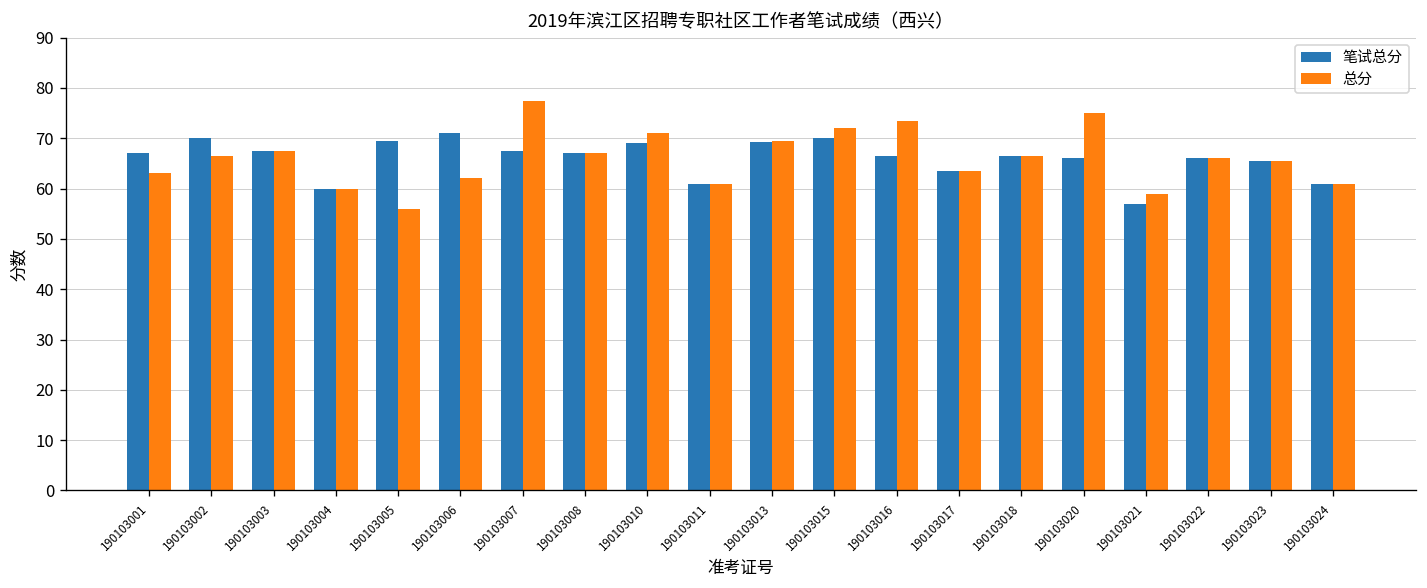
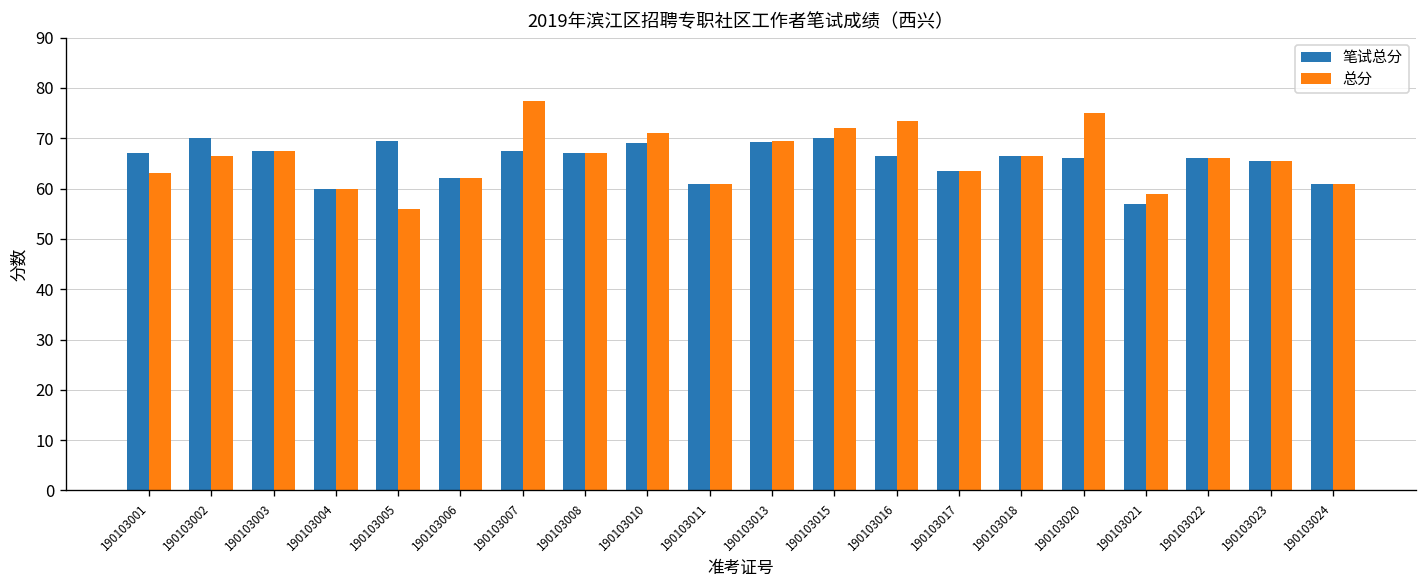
  {
    "笔试总分": {
      "190103001": 67,
      "190103002": 70,
      "190103003": 68,
      "190103004": 60,
      "190103005": 70,
-     "190103006": 71,
+     "190103006": 62,
      "190103007": 68,
      "190103008": 67,
      "190103010": 69,
      "190103011": 61,
      "190103013": 69,
      "190103015": 70,
      "190103016": 67,
      "190103017": 64,
      "190103018": 67,
      "190103020": 66,
      "190103021": 57,
      "190103022": 66,
      "190103023": 66,
      "190103024": 61
    },
    "总分": {
      "190103001": 63,
      "190103002": 67,
      "190103003": 68,
      "190103004": 60,
      "190103005": 56,
      "190103006": 62,
      "190103007": 78,
      "190103008": 67,
      "190103010": 71,
      "190103011": 61,
      "190103013": 70,
      "190103015": 72,
      "190103016": 74,
      "190103017": 64,
      "190103018": 67,
      "190103020": 75,
      "190103021": 59,
      "190103022": 66,
      "190103023": 66,
      "190103024": 61
    }
  }
